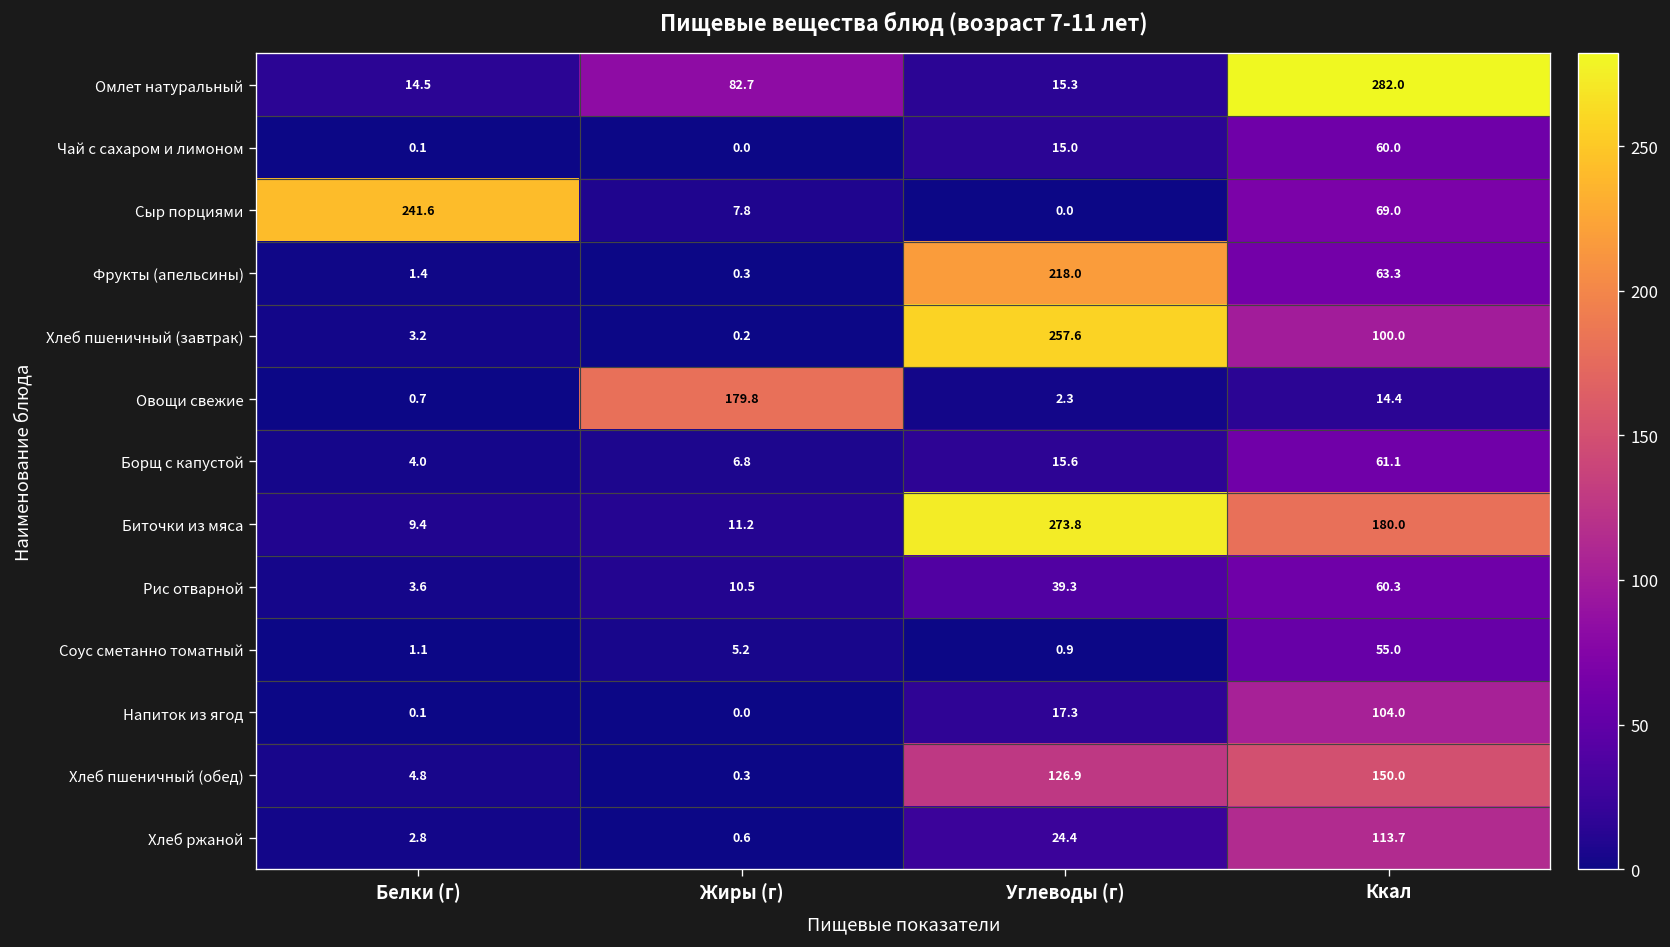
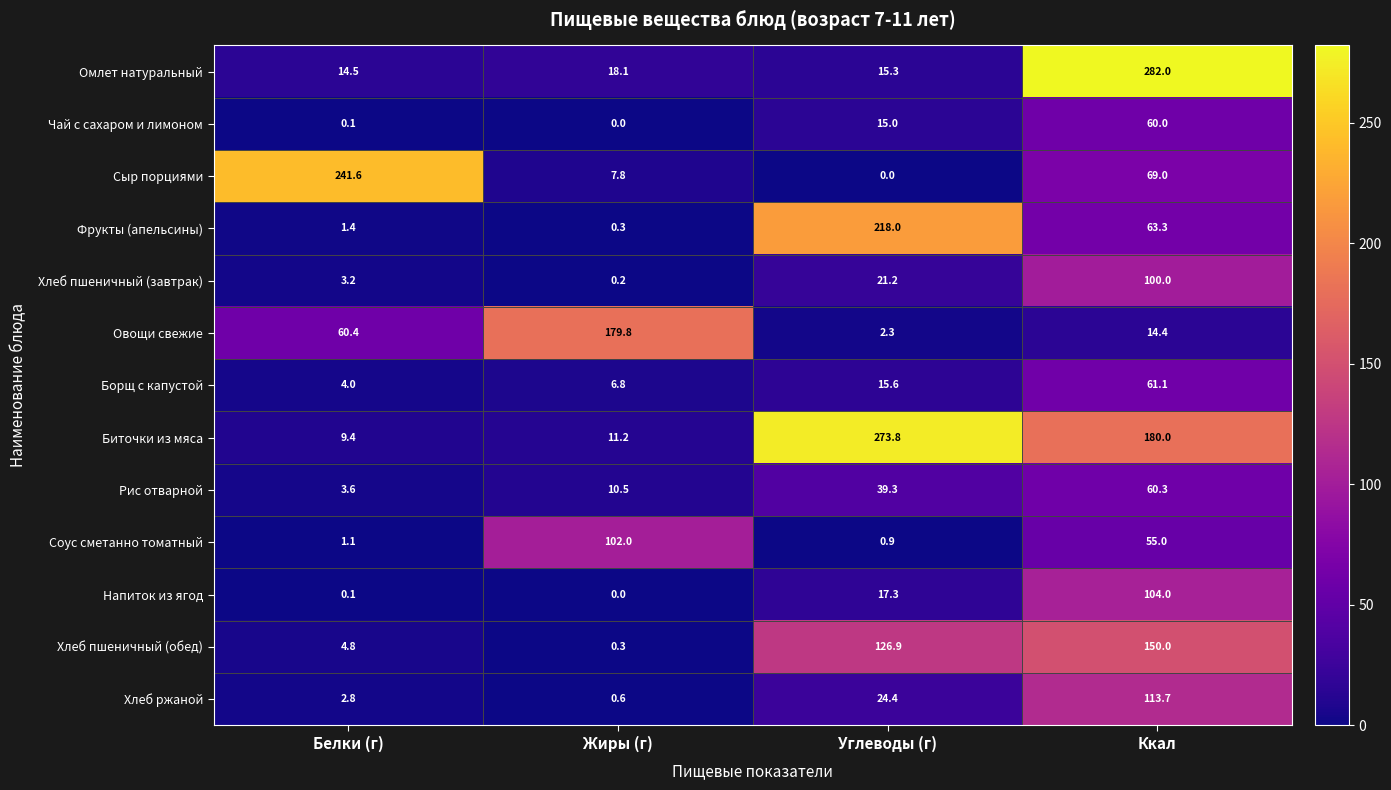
  {
    "Омлет натуральный": {
      "Белки (г)": 14.5,
-     "Жиры (г)": 82.7,
+     "Жиры (г)": 18.1,
      "Углеводы (г)": 15.3,
      "Ккал": 282.0
    },
    "Чай с сахаром и лимоном": {
      "Белки (г)": 0.1,
      "Жиры (г)": 0.0,
      "Углеводы (г)": 15.0,
      "Ккал": 60.0
    },
    "Сыр порциями": {
      "Белки (г)": 241.6,
      "Жиры (г)": 7.8,
      "Углеводы (г)": 0.0,
      "Ккал": 69.0
    },
    "Фрукты (апельсины)": {
      "Белки (г)": 1.4,
      "Жиры (г)": 0.3,
      "Углеводы (г)": 218.0,
      "Ккал": 63.3
    },
    "Хлеб пшеничный (завтрак)": {
      "Белки (г)": 3.2,
      "Жиры (г)": 0.2,
-     "Углеводы (г)": 257.6,
+     "Углеводы (г)": 21.2,
      "Ккал": 100.0
    },
    "Овощи свежие": {
-     "Белки (г)": 0.7,
+     "Белки (г)": 60.4,
      "Жиры (г)": 179.8,
      "Углеводы (г)": 2.3,
      "Ккал": 14.4
    },
    "Борщ с капустой": {
      "Белки (г)": 4.0,
      "Жиры (г)": 6.8,
      "Углеводы (г)": 15.6,
      "Ккал": 61.1
    },
    "Биточки из мяса": {
      "Белки (г)": 9.4,
      "Жиры (г)": 11.2,
      "Углеводы (г)": 273.8,
      "Ккал": 180.0
    },
    "Рис отварной": {
      "Белки (г)": 3.6,
      "Жиры (г)": 10.5,
      "Углеводы (г)": 39.3,
      "Ккал": 60.3
    },
    "Соус сметанно томатный": {
      "Белки (г)": 1.1,
-     "Жиры (г)": 5.2,
+     "Жиры (г)": 102.0,
      "Углеводы (г)": 0.9,
      "Ккал": 55.0
    },
    "Напиток из ягод": {
      "Белки (г)": 0.1,
      "Жиры (г)": 0.0,
      "Углеводы (г)": 17.3,
      "Ккал": 104.0
    },
    "Хлеб пшеничный (обед)": {
      "Белки (г)": 4.8,
      "Жиры (г)": 0.3,
      "Углеводы (г)": 126.9,
      "Ккал": 150.0
    },
    "Хлеб ржаной": {
      "Белки (г)": 2.8,
      "Жиры (г)": 0.6,
      "Углеводы (г)": 24.4,
      "Ккал": 113.7
    }
  }
